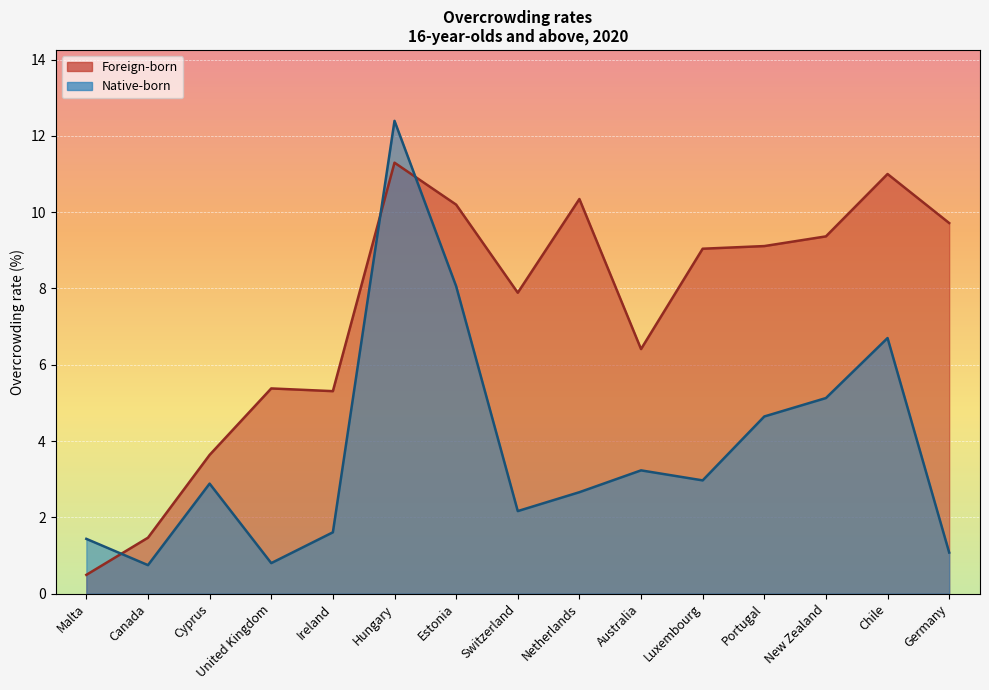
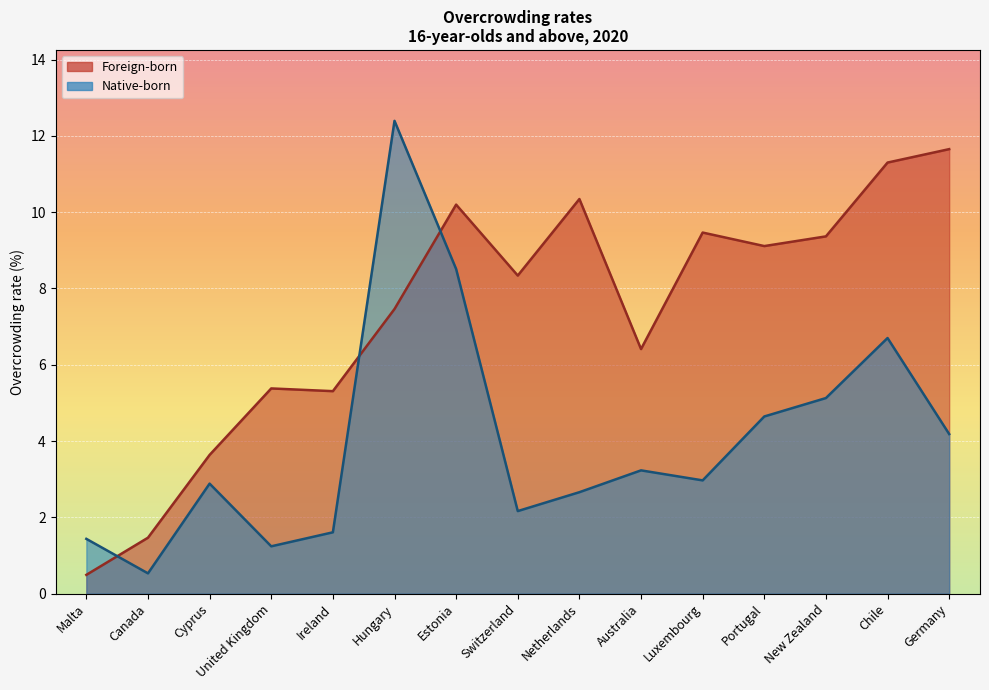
  {
    "Foreign-born": {
      "Malta": 0.5,
      "Canada": 1.5,
      "Cyprus": 3.6,
      "United Kingdom": 5.4,
      "Ireland": 5.3,
-     "Hungary": 11.3,
+     "Hungary": 7.5,
      "Estonia": 10.2,
-     "Switzerland": 7.9,
+     "Switzerland": 8.3,
      "Netherlands": 10.3,
      "Australia": 6.4,
-     "Luxembourg": 9.0,
+     "Luxembourg": 9.5,
      "Portugal": 9.1,
      "New Zealand": 9.4,
-     "Chile": 11.0,
-     "Germany": 9.7
+     "Chile": 11.3,
+     "Germany": 11.7
    },
    "Native-born": {
      "Malta": 1.4,
-     "Canada": 0.7,
+     "Canada": 0.5,
      "Cyprus": 2.9,
-     "United Kingdom": 0.8,
+     "United Kingdom": 1.2,
      "Ireland": 1.6,
      "Hungary": 12.4,
-     "Estonia": 8.1,
+     "Estonia": 8.5,
      "Switzerland": 2.2,
      "Netherlands": 2.7,
      "Australia": 3.2,
      "Luxembourg": 3.0,
      "Portugal": 4.6,
      "New Zealand": 5.1,
      "Chile": 6.7,
-     "Germany": 1.1
+     "Germany": 4.2
    }
  }
